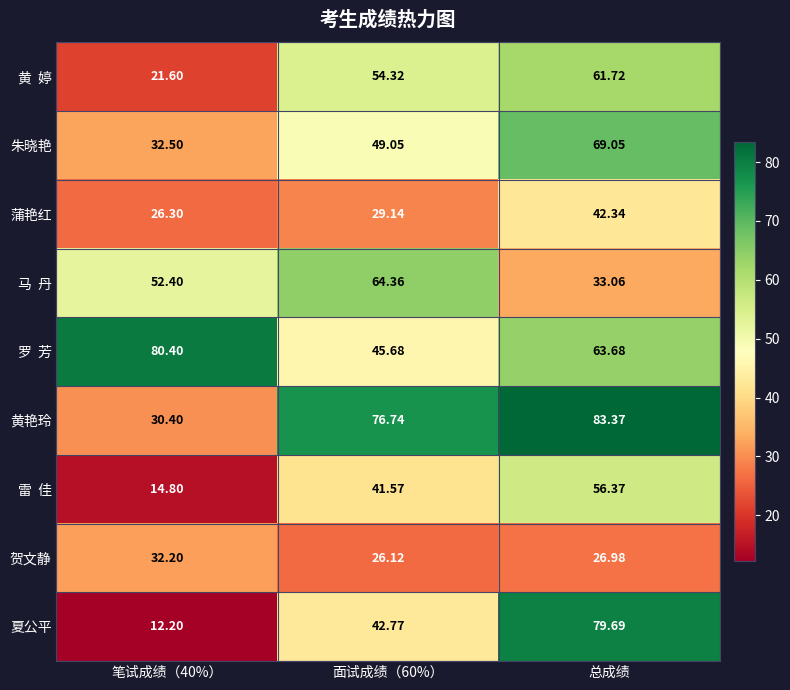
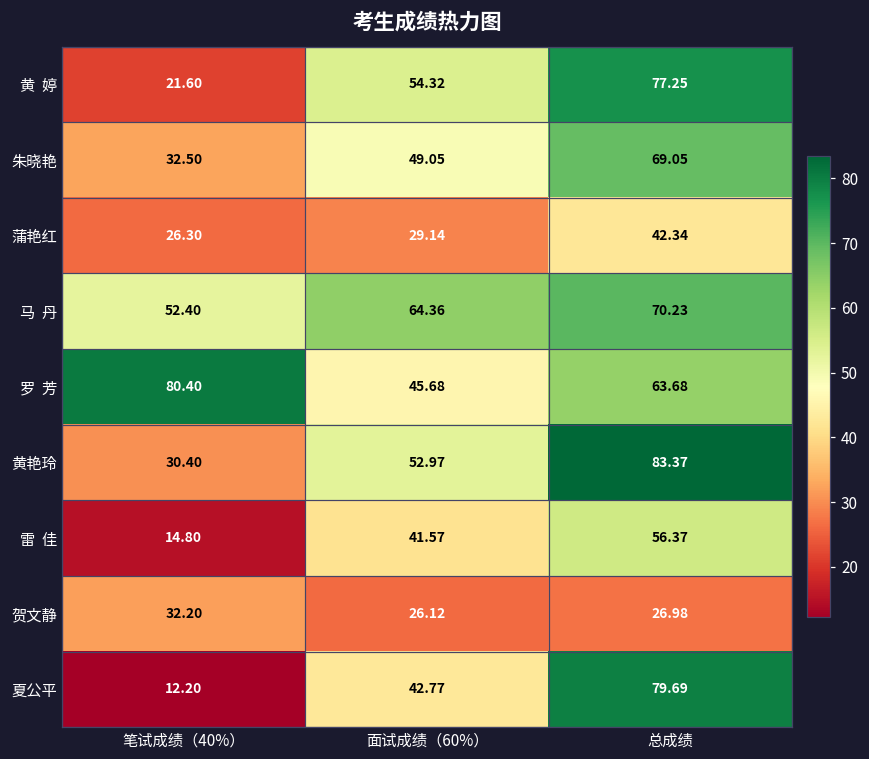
  {
    "黄 婷": {
      "笔试成绩（40%）": 21.60,
      "面试成绩（60%）": 54.32,
-     "总成绩": 61.72
+     "总成绩": 77.25
    },
    "朱晓艳": {
      "笔试成绩（40%）": 32.50,
      "面试成绩（60%）": 49.05,
      "总成绩": 69.05
    },
    "蒲艳红": {
      "笔试成绩（40%）": 26.30,
      "面试成绩（60%）": 29.14,
      "总成绩": 42.34
    },
    "马 丹": {
      "笔试成绩（40%）": 52.40,
      "面试成绩（60%）": 64.36,
-     "总成绩": 33.06
+     "总成绩": 70.23
    },
    "罗 芳": {
      "笔试成绩（40%）": 80.40,
      "面试成绩（60%）": 45.68,
      "总成绩": 63.68
    },
    "黄艳玲": {
      "笔试成绩（40%）": 30.40,
-     "面试成绩（60%）": 76.74,
+     "面试成绩（60%）": 52.97,
      "总成绩": 83.37
    },
    "雷 佳": {
      "笔试成绩（40%）": 14.80,
      "面试成绩（60%）": 41.57,
      "总成绩": 56.37
    },
    "贺文静": {
      "笔试成绩（40%）": 32.20,
      "面试成绩（60%）": 26.12,
      "总成绩": 26.98
    },
    "夏公平": {
      "笔试成绩（40%）": 12.20,
      "面试成绩（60%）": 42.77,
      "总成绩": 79.69
    }
  }
